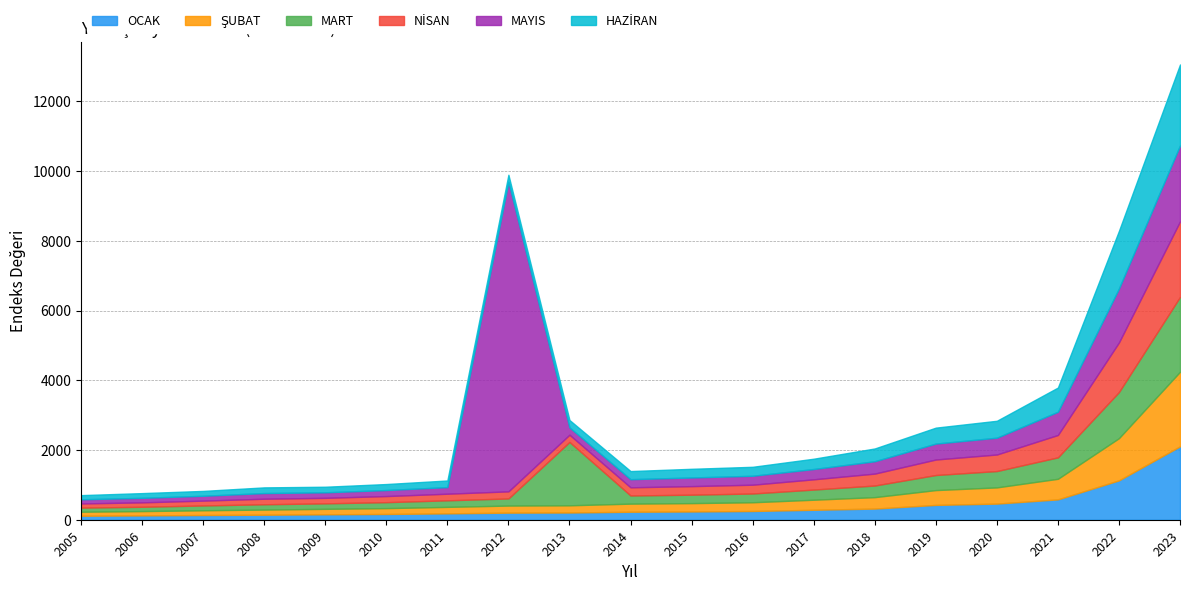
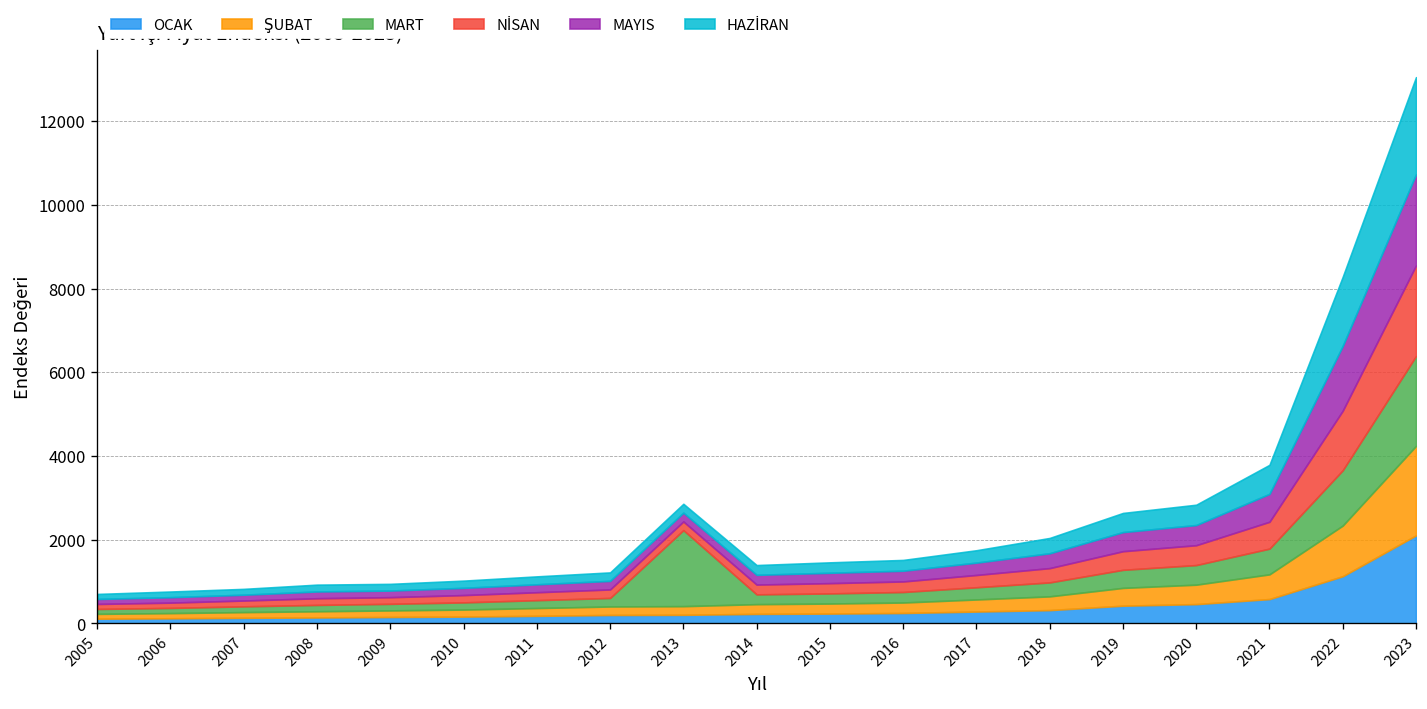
  {
    "ŞUBAT": {
      "2005": 100,
      "2006": 100,
      "2007": 100,
      "2008": 100,
      "2009": 200,
      "2010": 200,
      "2011": 200,
      "2012": 200,
      "2013": 200,
      "2014": 200,
      "2015": 200,
      "2016": 300,
      "2017": 300,
      "2018": 300,
      "2019": 400,
      "2020": 500,
      "2021": 600,
      "2022": 1200,
      "2023": 2100
    },
    "MART": {
      "2005": 100,
      "2006": 100,
      "2007": 100,
      "2008": 200,
      "2009": 200,
      "2010": 200,
      "2011": 200,
      "2012": 200,
      "2013": 1800,
      "2014": 200,
      "2015": 200,
      "2016": 300,
      "2017": 300,
      "2018": 300,
      "2019": 400,
      "2020": 500,
      "2021": 600,
      "2022": 1300,
      "2023": 2100
    },
    "NİSAN": {
      "2005": 100,
      "2006": 100,
      "2007": 100,
      "2008": 200,
      "2009": 200,
      "2010": 200,
      "2011": 200,
      "2012": 200,
      "2013": 200,
      "2014": 200,
      "2015": 200,
      "2016": 300,
      "2017": 300,
      "2018": 300,
      "2019": 400,
      "2020": 500,
      "2021": 600,
      "2022": 1400,
      "2023": 2200
    },
    "MAYIS": {
      "2005": 100,
      "2006": 100,
      "2007": 100,
      "2008": 200,
      "2009": 200,
      "2010": 200,
      "2011": 200,
-     "2012": 8900,
+     "2012": 200,
      "2013": 200,
      "2014": 200,
      "2015": 200,
      "2016": 300,
      "2017": 300,
      "2018": 400,
      "2019": 500,
      "2020": 500,
      "2021": 700,
      "2022": 1500,
      "2023": 2200
    }
  }
